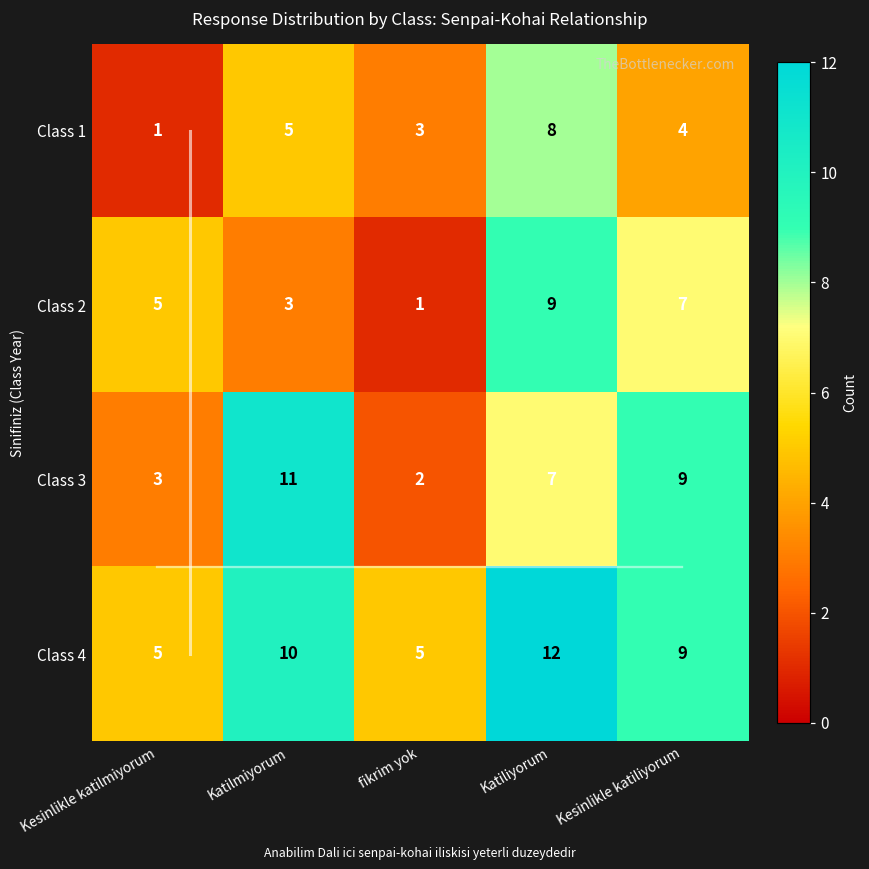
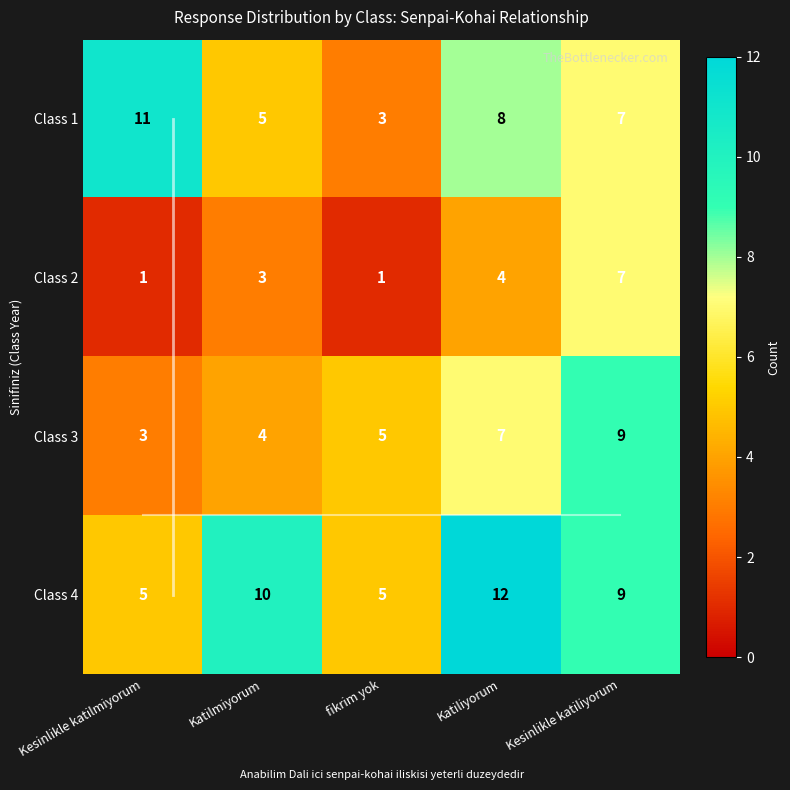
  {
    "Class 1": {
-     "Kesinlikle katilmiyorum": 1,
+     "Kesinlikle katilmiyorum": 11,
      "Katilmiyorum": 5,
      "fikrim yok": 3,
      "Katiliyorum": 8,
-     "Kesinlikle katiliyorum": 4
+     "Kesinlikle katiliyorum": 7
    },
    "Class 2": {
-     "Kesinlikle katilmiyorum": 5,
+     "Kesinlikle katilmiyorum": 1,
      "Katilmiyorum": 3,
      "fikrim yok": 1,
-     "Katiliyorum": 9,
+     "Katiliyorum": 4,
      "Kesinlikle katiliyorum": 7
    },
    "Class 3": {
      "Kesinlikle katilmiyorum": 3,
-     "Katilmiyorum": 11,
-     "fikrim yok": 2,
+     "Katilmiyorum": 4,
+     "fikrim yok": 5,
      "Katiliyorum": 7,
      "Kesinlikle katiliyorum": 9
    },
    "Class 4": {
      "Kesinlikle katilmiyorum": 5,
      "Katilmiyorum": 10,
      "fikrim yok": 5,
      "Katiliyorum": 12,
      "Kesinlikle katiliyorum": 9
    }
  }
